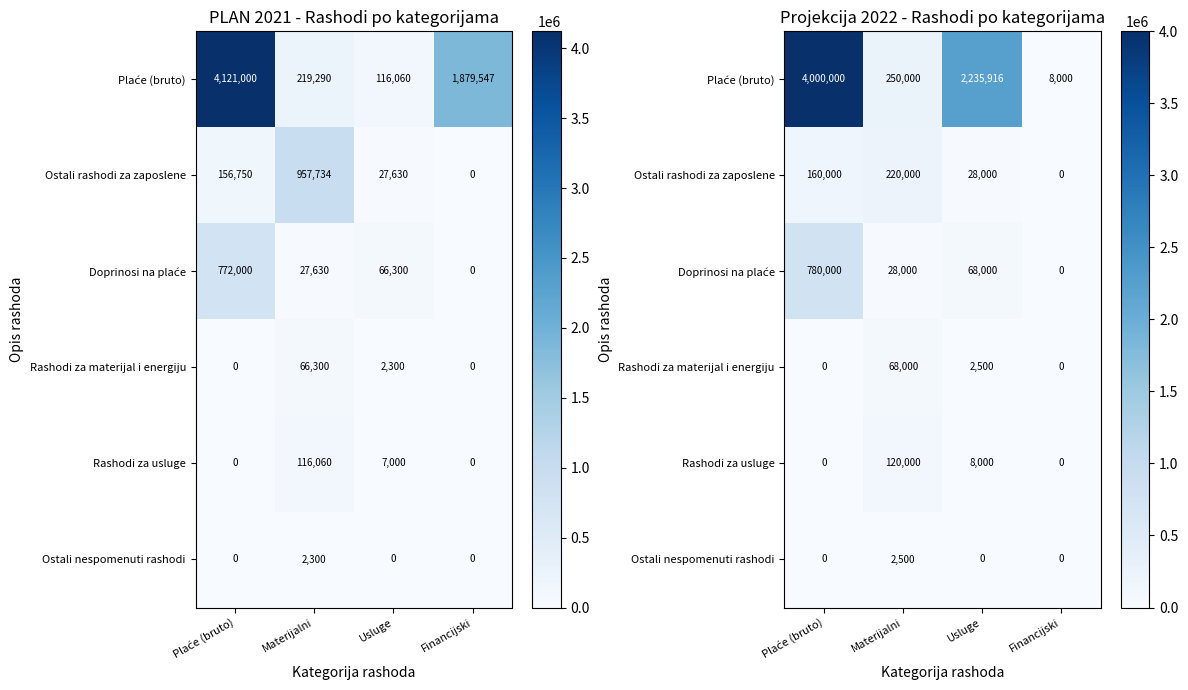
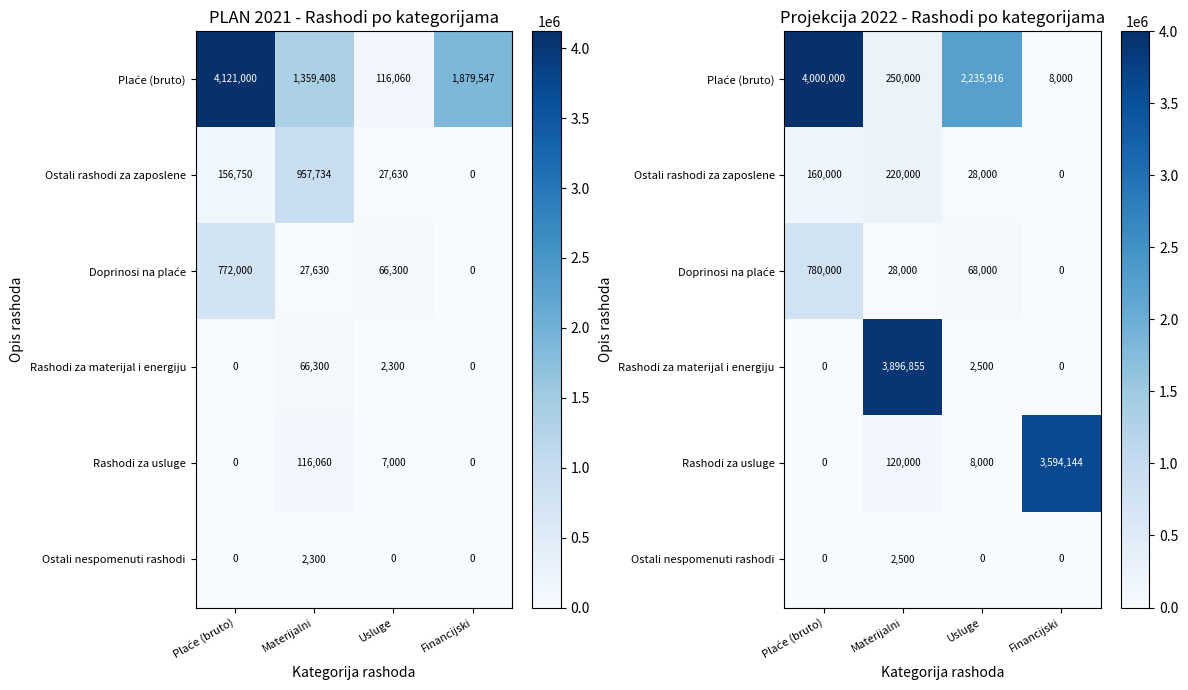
  {
    "PLAN 2021 - Rashodi po kategorijama": {
      "Plaće (bruto)": {
        "Plaće (bruto)": "4,121,000",
-       "Materijalni": "219,290",
+       "Materijalni": "1,359,408",
        "Usluge": "116,060",
        "Financijski": "1,879,547"
      },
      "Ostali rashodi za zaposlene": {
        "Plaće (bruto)": "156,750",
        "Materijalni": "957,734",
        "Usluge": "27,630",
        "Financijski": "0"
      },
      "Doprinosi na plaće": {
        "Plaće (bruto)": "772,000",
        "Materijalni": "27,630",
        "Usluge": "66,300",
        "Financijski": "0"
      },
      "Rashodi za materijal i energiju": {
        "Plaće (bruto)": "0",
        "Materijalni": "66,300",
        "Usluge": "2,300",
        "Financijski": "0"
      },
      "Rashodi za usluge": {
        "Plaće (bruto)": "0",
        "Materijalni": "116,060",
        "Usluge": "7,000",
        "Financijski": "0"
      },
      "Ostali nespomenuti rashodi": {
        "Plaće (bruto)": "0",
        "Materijalni": "2,300",
        "Usluge": "0",
        "Financijski": "0"
      }
    },
    "Projekcija 2022 - Rashodi po kategorijama": {
      "Plaće (bruto)": {
        "Plaće (bruto)": "4,000,000",
        "Materijalni": "250,000",
        "Usluge": "2,235,916",
        "Financijski": "8,000"
      },
      "Ostali rashodi za zaposlene": {
        "Plaće (bruto)": "160,000",
        "Materijalni": "220,000",
        "Usluge": "28,000",
        "Financijski": "0"
      },
      "Doprinosi na plaće": {
        "Plaće (bruto)": "780,000",
        "Materijalni": "28,000",
        "Usluge": "68,000",
        "Financijski": "0"
      },
      "Rashodi za materijal i energiju": {
        "Plaće (bruto)": "0",
-       "Materijalni": "68,000",
+       "Materijalni": "3,896,855",
        "Usluge": "2,500",
        "Financijski": "0"
      },
      "Rashodi za usluge": {
        "Plaće (bruto)": "0",
        "Materijalni": "120,000",
        "Usluge": "8,000",
-       "Financijski": "0"
+       "Financijski": "3,594,144"
      },
      "Ostali nespomenuti rashodi": {
        "Plaće (bruto)": "0",
        "Materijalni": "2,500",
        "Usluge": "0",
        "Financijski": "0"
      }
    }
  }
